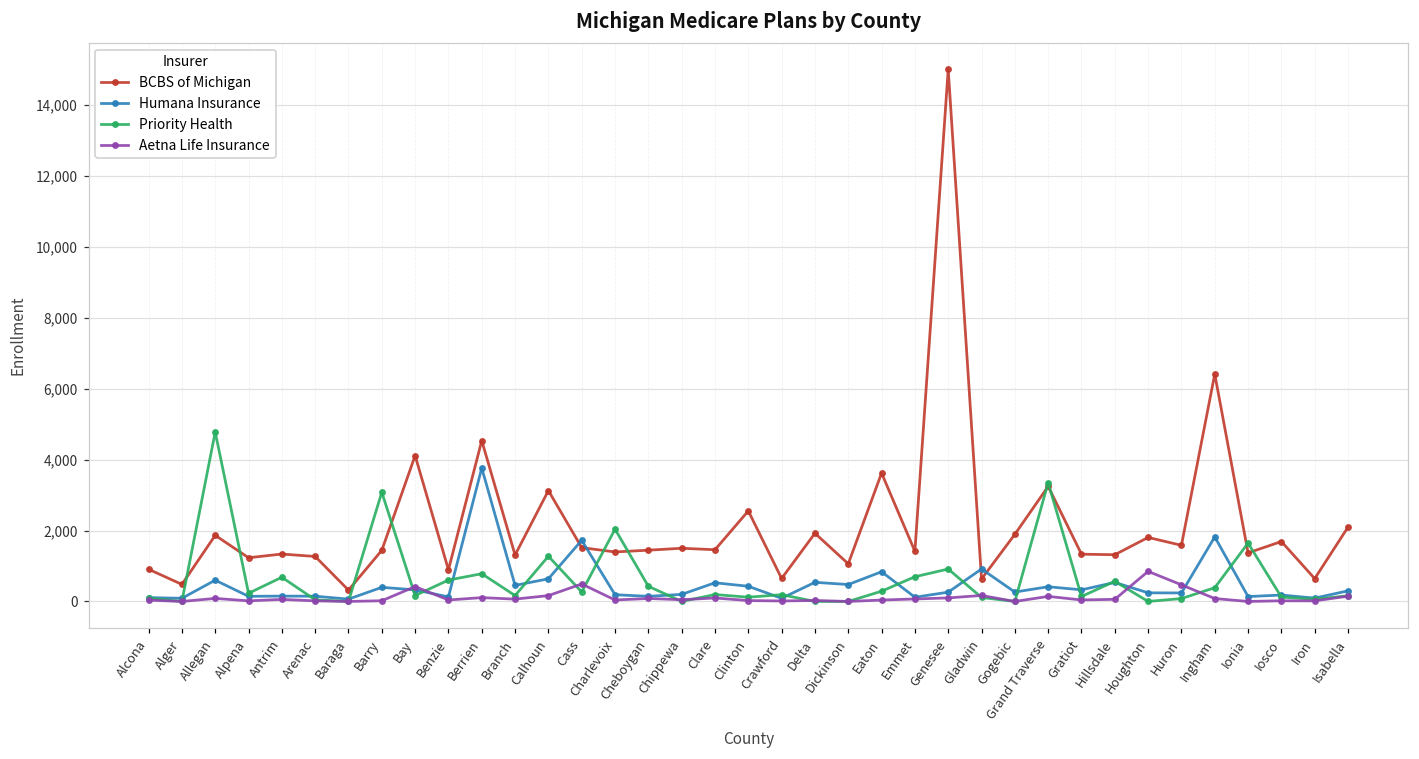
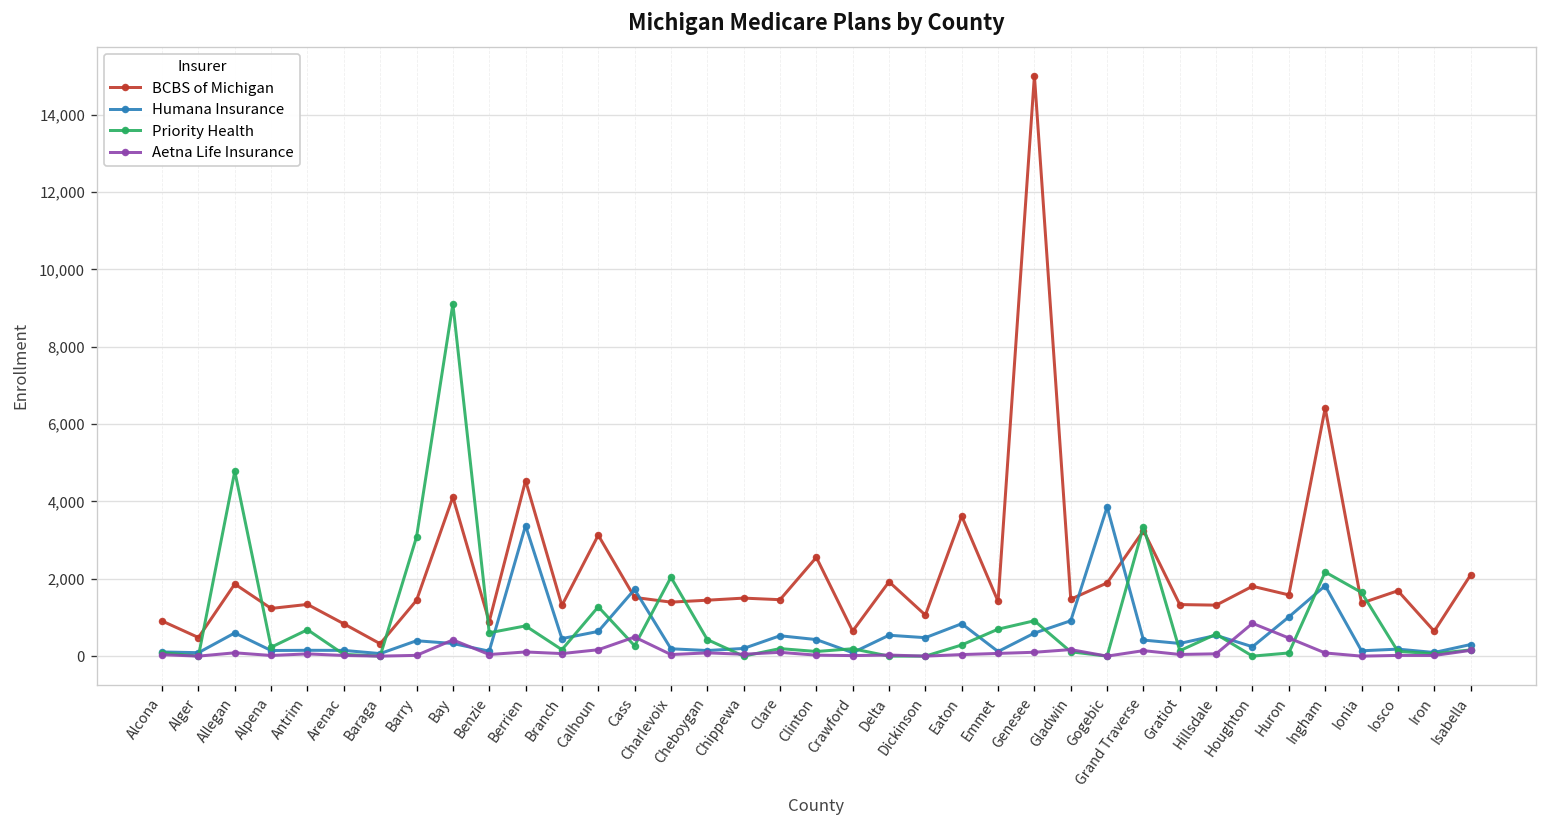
  {
    "BCBS of Michigan": {
      "Alcona": "900",
      "Alger": "500",
      "Allegan": "1,900",
      "Alpena": "1,200",
      "Antrim": "1,300",
-     "Arenac": "1,300",
+     "Arenac": "800",
      "Baraga": "300",
      "Barry": "1,400",
      "Bay": "4,100",
      "Benzie": "900",
      "Berrien": "4,500",
      "Branch": "1,300",
      "Calhoun": "3,100",
      "Cass": "1,500",
      "Charlevoix": "1,400",
      "Cheboygan": "1,400",
      "Chippewa": "1,500",
      "Clare": "1,500",
      "Clinton": "2,600",
      "Crawford": "600",
      "Delta": "1,900",
      "Dickinson": "1,100",
      "Eaton": "3,600",
      "Emmet": "1,400",
      "Genesee": "15,000",
-     "Gladwin": "600",
+     "Gladwin": "1,500",
      "Gogebic": "1,900",
      "Grand Traverse": "3,200",
      "Gratiot": "1,300",
      "Hillsdale": "1,300",
      "Houghton": "1,800",
      "Huron": "1,600",
      "Ingham": "6,400",
      "Ionia": "1,400",
      "Iosco": "1,700",
      "Iron": "600",
      "Isabella": "2,100"
    },
    "Humana Insurance": {
      "Alger": "100",
      "Allegan": "600",
      "Alpena": "100",
      "Antrim": "200",
      "Arenac": "100",
      "Barry": "400",
      "Bay": "300",
      "Benzie": "100",
-     "Berrien": "3,800",
+     "Berrien": "3,400",
      "Branch": "500",
      "Calhoun": "600",
      "Cass": "1,700",
      "Charlevoix": "200",
      "Chippewa": "200",
      "Clare": "500",
      "Clinton": "400",
      "Delta": "500",
      "Dickinson": "500",
      "Eaton": "800",
-     "Genesee": "300",
+     "Genesee": "600",
      "Gladwin": "900",
-     "Gogebic": "300",
+     "Gogebic": "3,900",
      "Grand Traverse": "400",
      "Gratiot": "300",
      "Houghton": "200",
-     "Huron": "200",
+     "Huron": "1,000",
      "Ingham": "1,800",
      "Ionia": "100",
      "Isabella": "300"
    },
    "Priority Health": {
      "Allegan": "4,800",
      "Alpena": "200",
      "Antrim": "700",
      "Barry": "3,100",
-     "Bay": "200",
+     "Bay": "9,100",
      "Benzie": "600",
      "Berrien": "800",
      "Branch": "200",
      "Calhoun": "1,300",
      "Cass": "300",
      "Charlevoix": "2,000",
      "Cheboygan": "400",
      "Clare": "200",
      "Clinton": "100",
      "Crawford": "200",
      "Eaton": "300",
      "Emmet": "700",
      "Genesee": "900",
      "Grand Traverse": "3,400",
      "Gratiot": "100",
      "Houghton": "0",
      "Huron": "100",
-     "Ingham": "400",
+     "Ingham": "2,200",
      "Ionia": "1,600"
    },
    "Aetna Life Insurance": {
      "Allegan": "100",
      "Alpena": "0",
      "Antrim": "100",
      "Barry": "0",
      "Bay": "400",
      "Benzie": "0",
      "Berrien": "100",
      "Branch": "100",
      "Calhoun": "200",
      "Cass": "500",
      "Charlevoix": "0",
      "Clare": "100",
      "Clinton": "0",
      "Eaton": "0",
      "Genesee": "100",
      "Grand Traverse": "100",
      "Gratiot": "0",
      "Hillsdale": "100",
      "Houghton": "800",
      "Huron": "500",
      "Ingham": "100",
      "Ionia": "0",
      "Iosco": "0"
    }
  }
